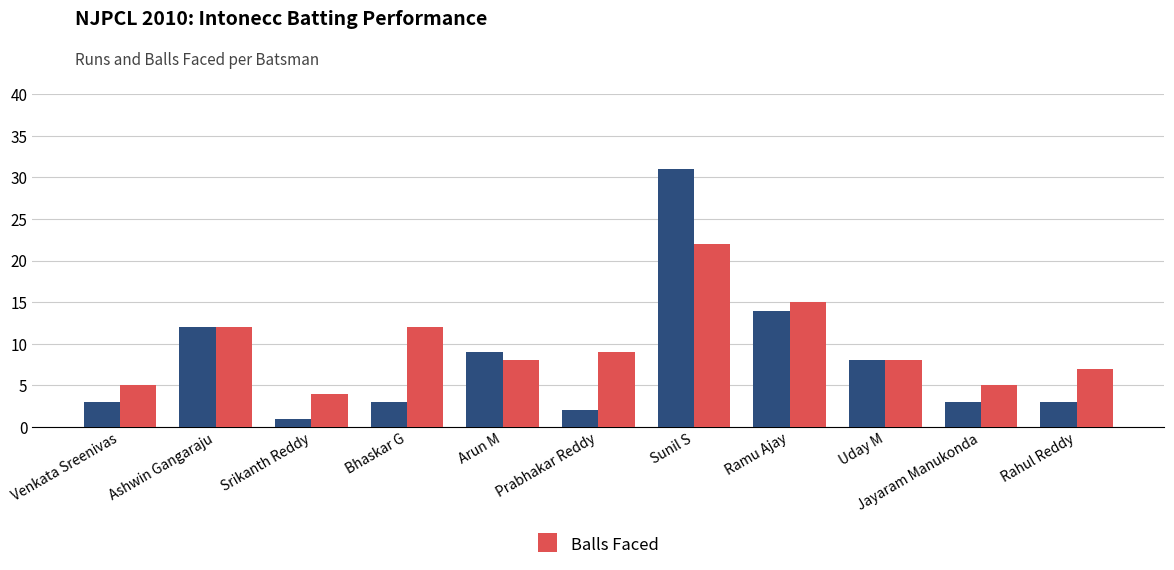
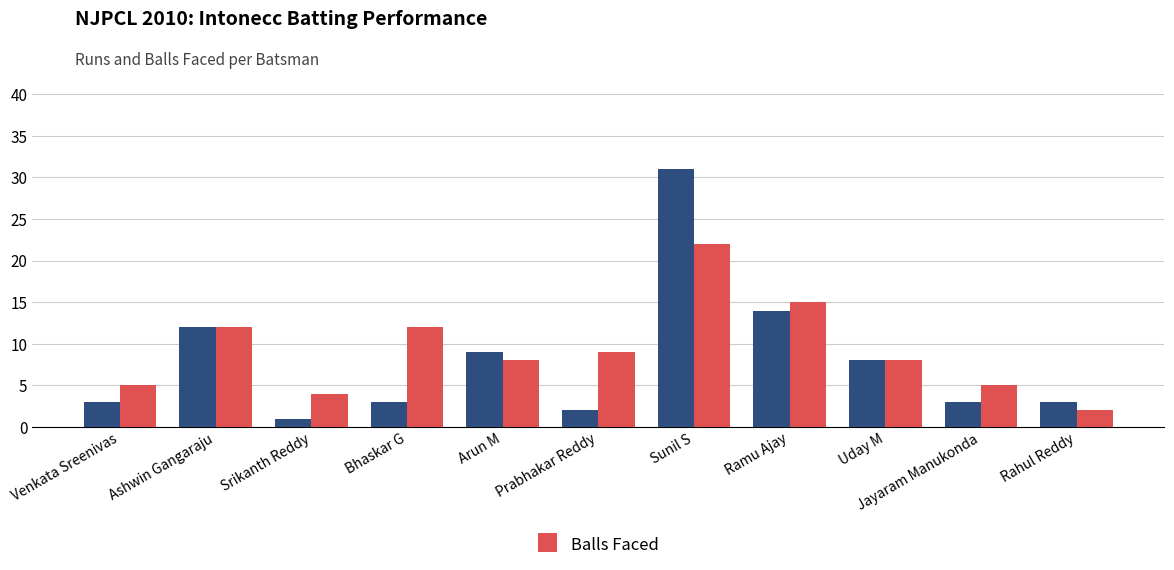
  {
    "Balls Faced": {
      "Venkata Sreenivas": 5,
      "Ashwin Gangaraju": 12,
      "Srikanth Reddy": 4,
      "Bhaskar G": 12,
      "Arun M": 8,
      "Prabhakar Reddy": 9,
      "Sunil S": 22,
      "Ramu Ajay": 15,
      "Uday M": 8,
      "Jayaram Manukonda": 5,
-     "Rahul Reddy": 7
+     "Rahul Reddy": 2
    }
  }
